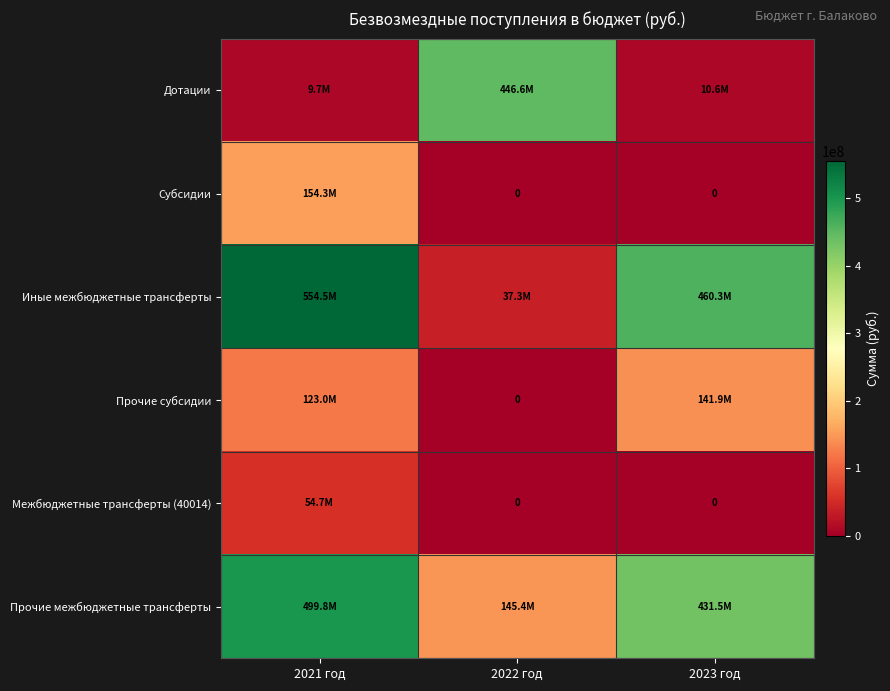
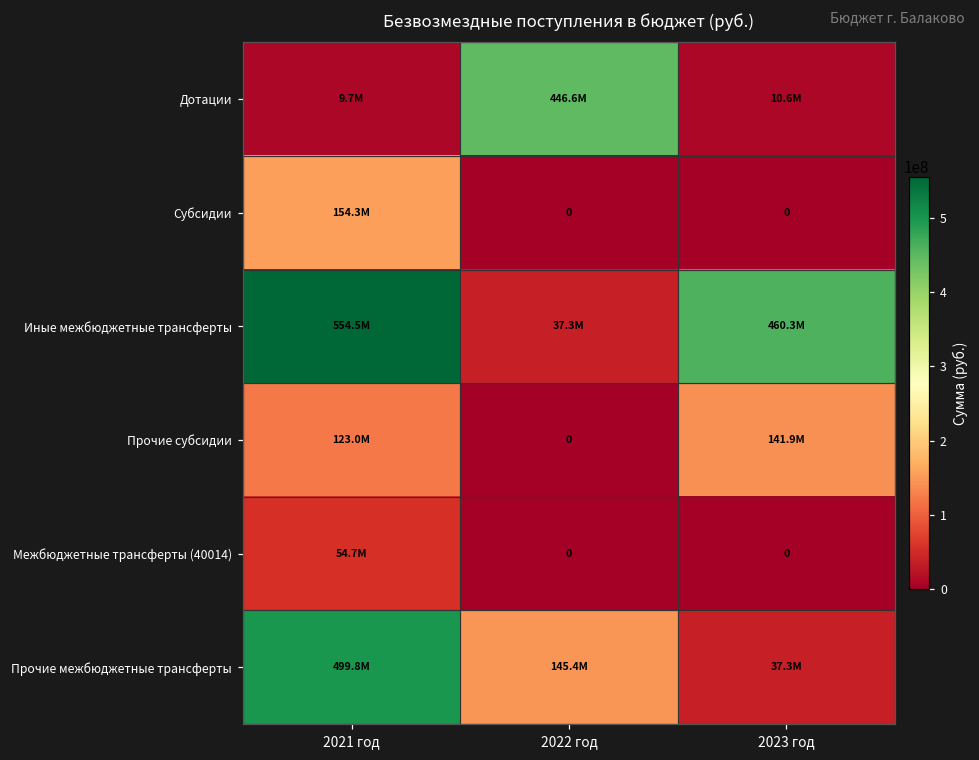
  {
    "Дотации": {
      "2021 год": "9.7M",
      "2022 год": "446.6M",
      "2023 год": "10.6M"
    },
    "Субсидии": {
      "2021 год": "154.3M",
      "2022 год": "0",
      "2023 год": "0"
    },
    "Иные межбюджетные трансферты": {
      "2021 год": "554.5M",
      "2022 год": "37.3M",
      "2023 год": "460.3M"
    },
    "Прочие субсидии": {
      "2021 год": "123.0M",
      "2022 год": "0",
      "2023 год": "141.9M"
    },
    "Межбюджетные трансферты (40014)": {
      "2021 год": "54.7M",
      "2022 год": "0",
      "2023 год": "0"
    },
    "Прочие межбюджетные трансферты": {
      "2021 год": "499.8M",
      "2022 год": "145.4M",
-     "2023 год": "431.5M"
+     "2023 год": "37.3M"
    }
  }
